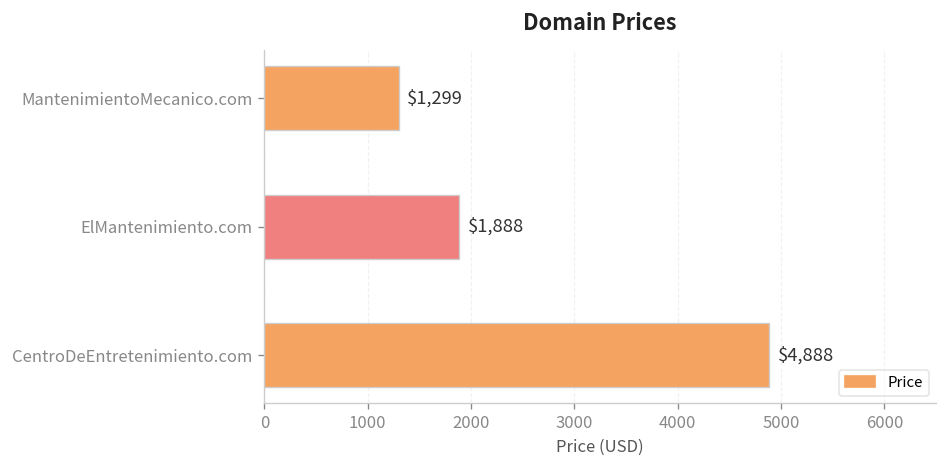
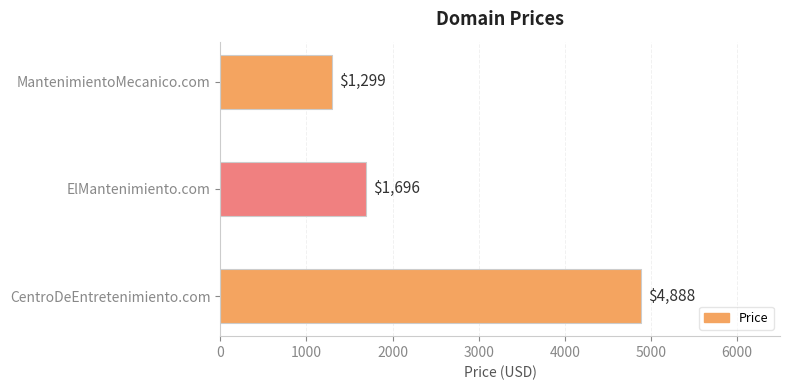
  {
    "MantenimientoMecanico.com": "$1,299",
-   "ElMantenimiento.com": "$1,888",
+   "ElMantenimiento.com": "$1,696",
    "CentroDeEntretenimiento.com": "$4,888"
  }
